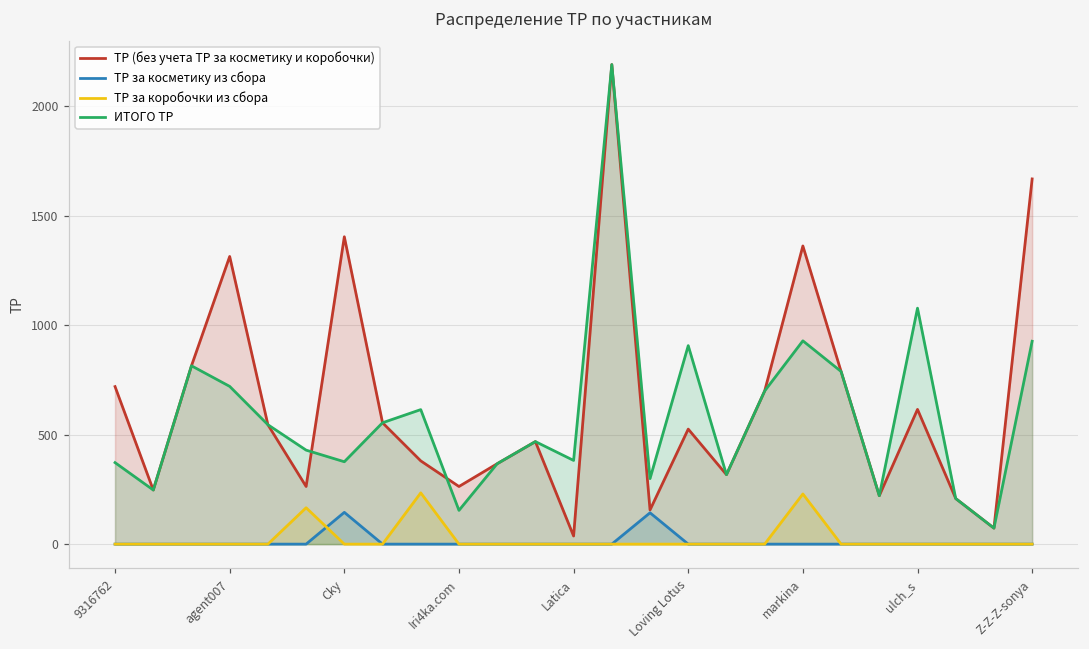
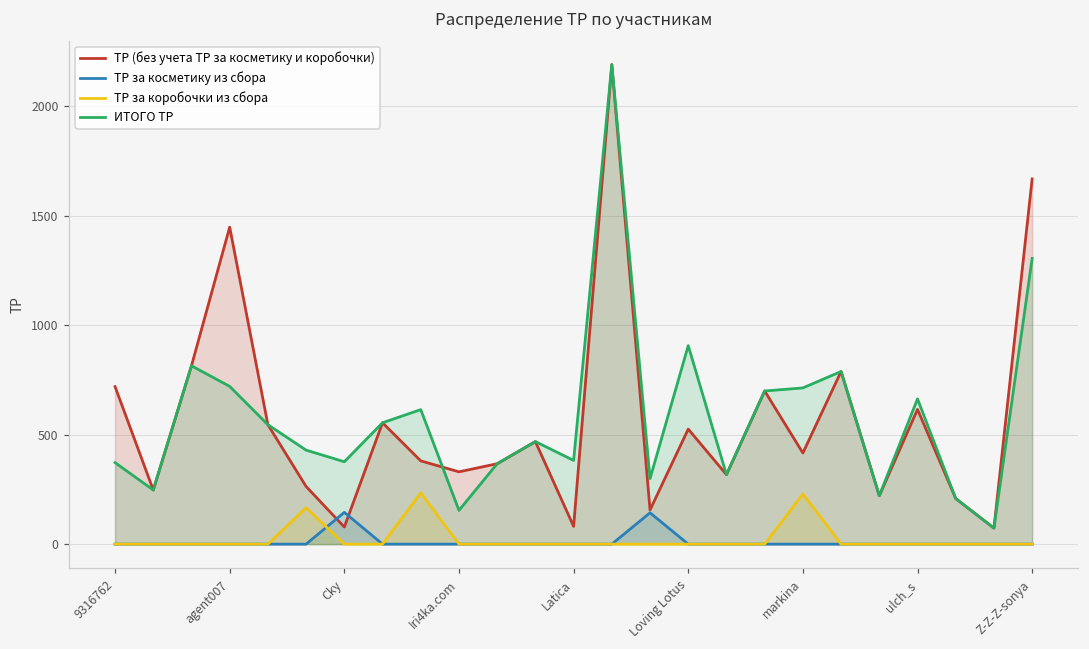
  {
    "ТР (без учета ТР за косметику и коробочки)": {
      "9316762": 720,
-     "agent007": 1310,
-     "Cky": 1400,
-     "Iri4ka.com": 260,
-     "Latica": 40,
+     "agent007": 1450,
+     "Cky": 80,
+     "Iri4ka.com": 330,
+     "Latica": 80,
      "Loving Lotus": 530,
-     "markina": 1360,
+     "markina": 420,
      "ulch_s": 620,
      "Z-Z-Z-sonya": 1670
    },
    "ТР за косметику из сбора": {
      "Cky": 150,
      "markina": 0
    },
    "ТР за коробочки из сбора": {
      "Cky": 0,
      "markina": 230
    },
    "ИТОГО ТР": {
      "9316762": 370,
      "agent007": 720,
      "Cky": 380,
      "Iri4ka.com": 150,
      "Latica": 380,
      "Loving Lotus": 910,
-     "markina": 930,
-     "ulch_s": 1080,
-     "Z-Z-Z-sonya": 930
+     "markina": 710,
+     "ulch_s": 660,
+     "Z-Z-Z-sonya": 1300
    }
  }
